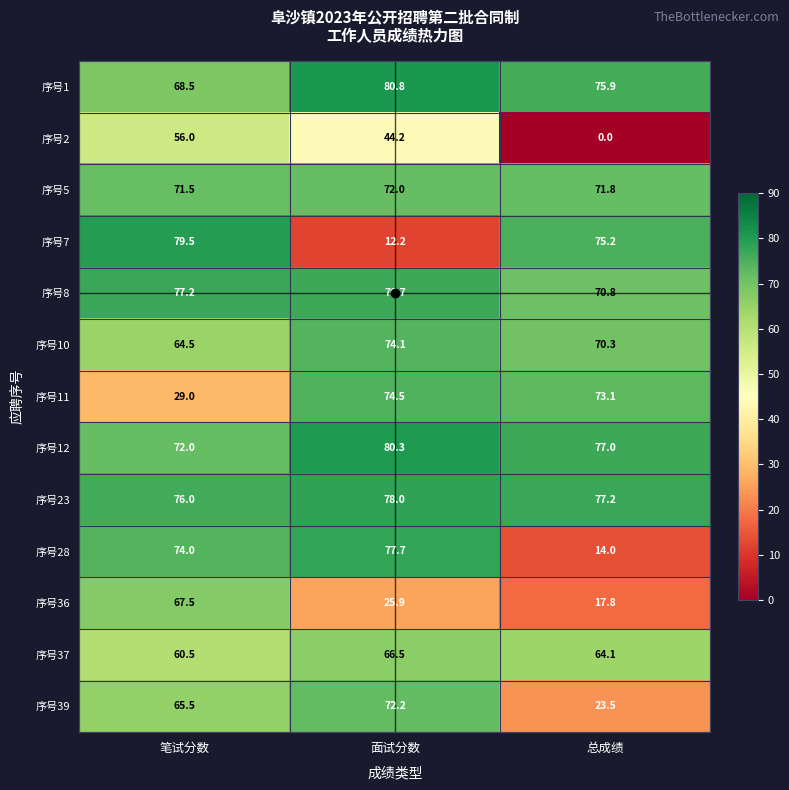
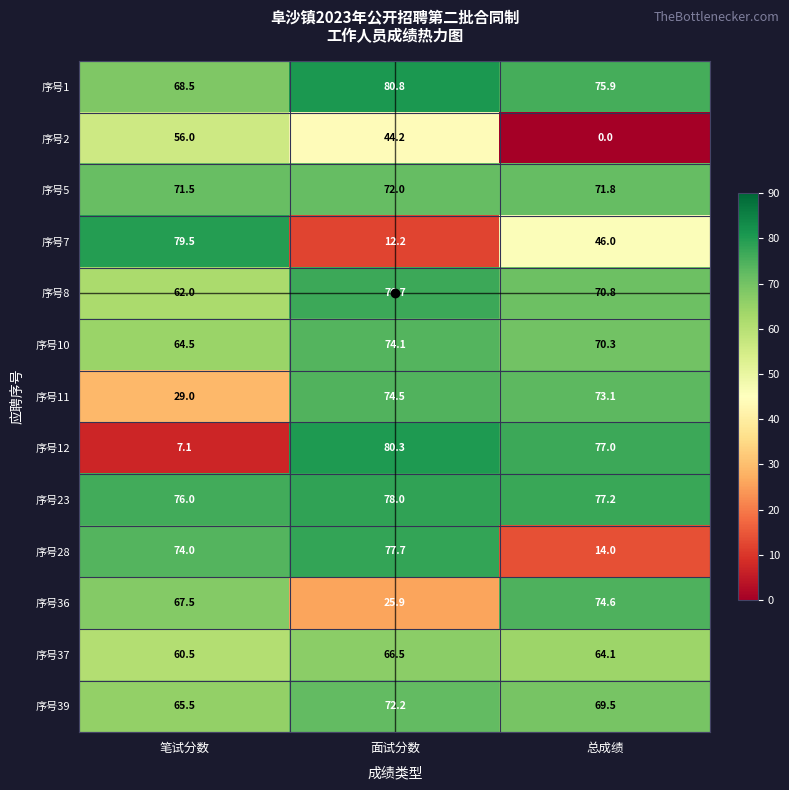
  {
    "序号1": {
      "笔试分数": 68.5,
      "面试分数": 80.8,
      "总成绩": 75.9
    },
    "序号2": {
      "笔试分数": 56.0,
      "面试分数": 44.2,
      "总成绩": 0.0
    },
    "序号5": {
      "笔试分数": 71.5,
      "面试分数": 72.0,
      "总成绩": 71.8
    },
    "序号7": {
      "笔试分数": 79.5,
      "面试分数": 12.2,
-     "总成绩": 75.2
+     "总成绩": 46.0
    },
    "序号8": {
-     "笔试分数": 77.2,
+     "笔试分数": 62.0,
      "总成绩": 70.8
    },
    "序号10": {
      "笔试分数": 64.5,
      "面试分数": 74.1,
      "总成绩": 70.3
    },
    "序号11": {
      "笔试分数": 29.0,
      "面试分数": 74.5,
      "总成绩": 73.1
    },
    "序号12": {
-     "笔试分数": 72.0,
+     "笔试分数": 7.1,
      "面试分数": 80.3,
      "总成绩": 77.0
    },
    "序号23": {
      "笔试分数": 76.0,
      "面试分数": 78.0,
      "总成绩": 77.2
    },
    "序号28": {
      "笔试分数": 74.0,
      "面试分数": 77.7,
      "总成绩": 14.0
    },
    "序号36": {
      "笔试分数": 67.5,
      "面试分数": 25.9,
-     "总成绩": 17.8
+     "总成绩": 74.6
    },
    "序号37": {
      "笔试分数": 60.5,
      "面试分数": 66.5,
      "总成绩": 64.1
    },
    "序号39": {
      "笔试分数": 65.5,
      "面试分数": 72.2,
-     "总成绩": 23.5
+     "总成绩": 69.5
    }
  }
